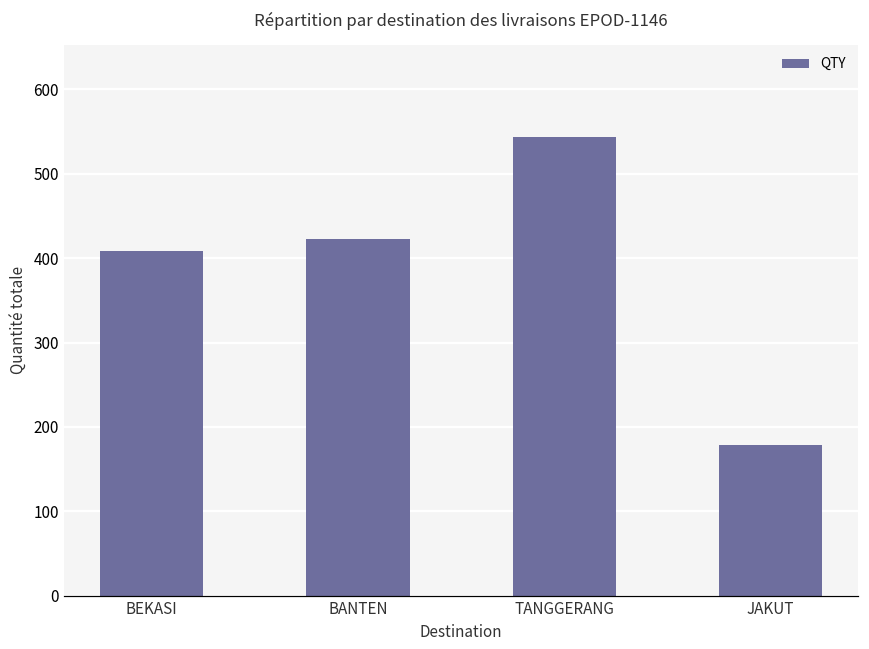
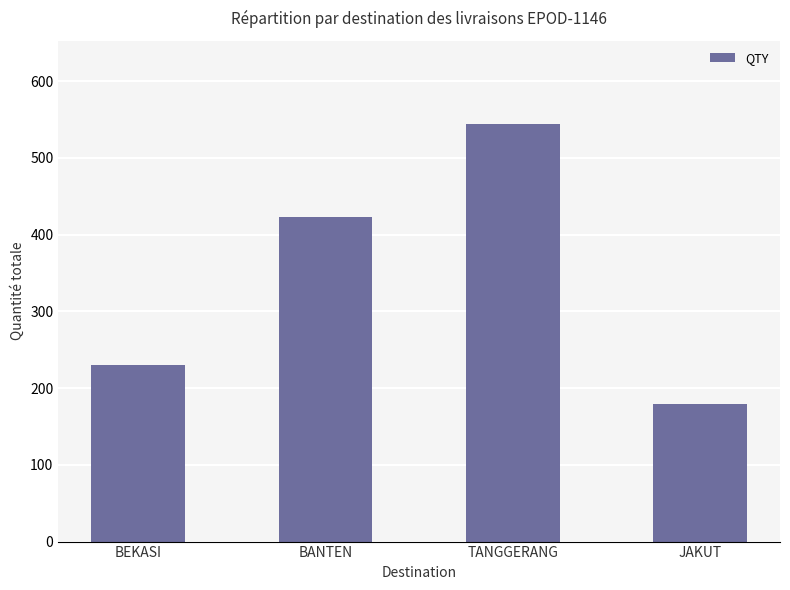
  {
-   "BEKASI": 410,
+   "BEKASI": 230,
    "BANTEN": 420,
    "TANGGERANG": 540,
    "JAKUT": 180
  }
